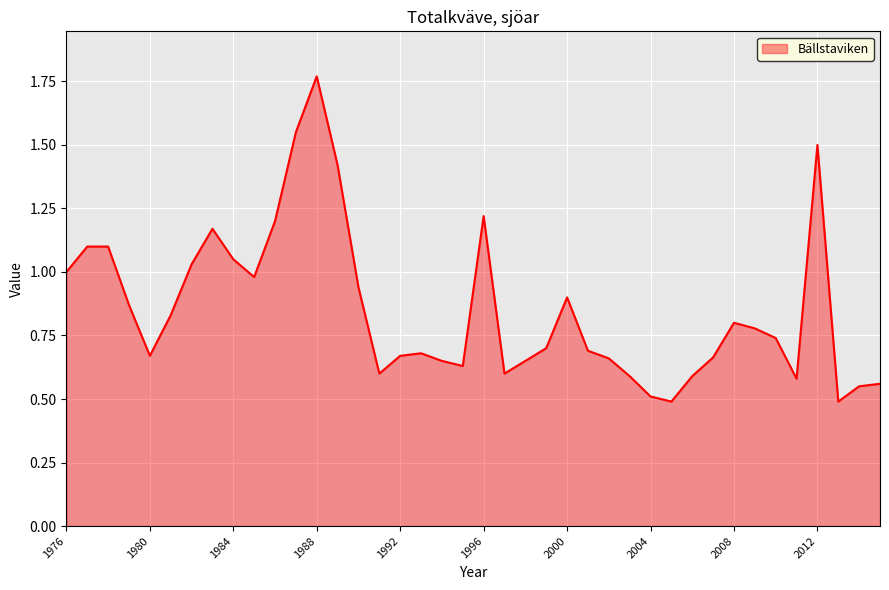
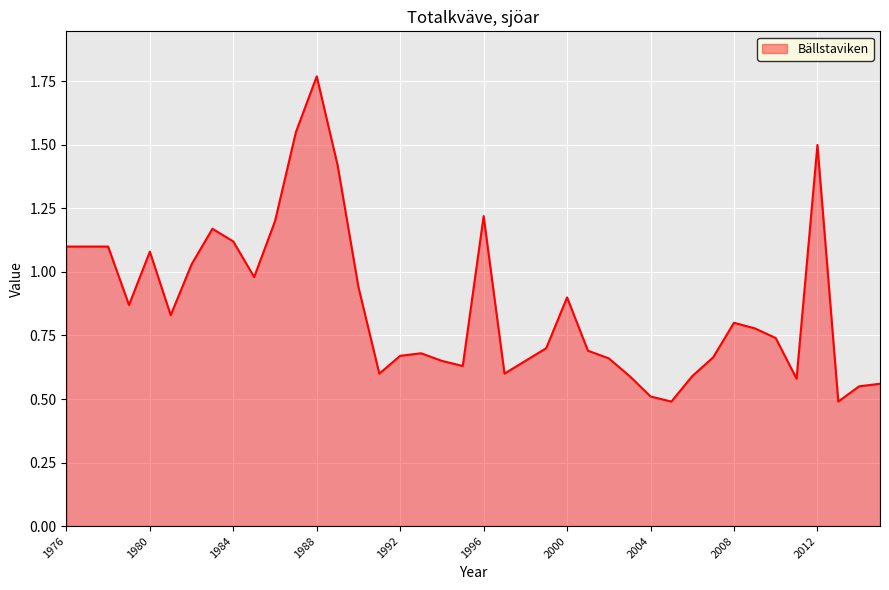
  {
-   "1976": 1.0,
-   "1980": 0.67,
-   "1984": 1.05,
+   "1976": 1.1,
+   "1980": 1.08,
+   "1984": 1.12,
    "1988": 1.77,
    "1992": 0.67,
    "1996": 1.22,
    "2000": 0.90,
    "2004": 0.51,
    "2008": 0.80,
    "2012": 1.50
  }
